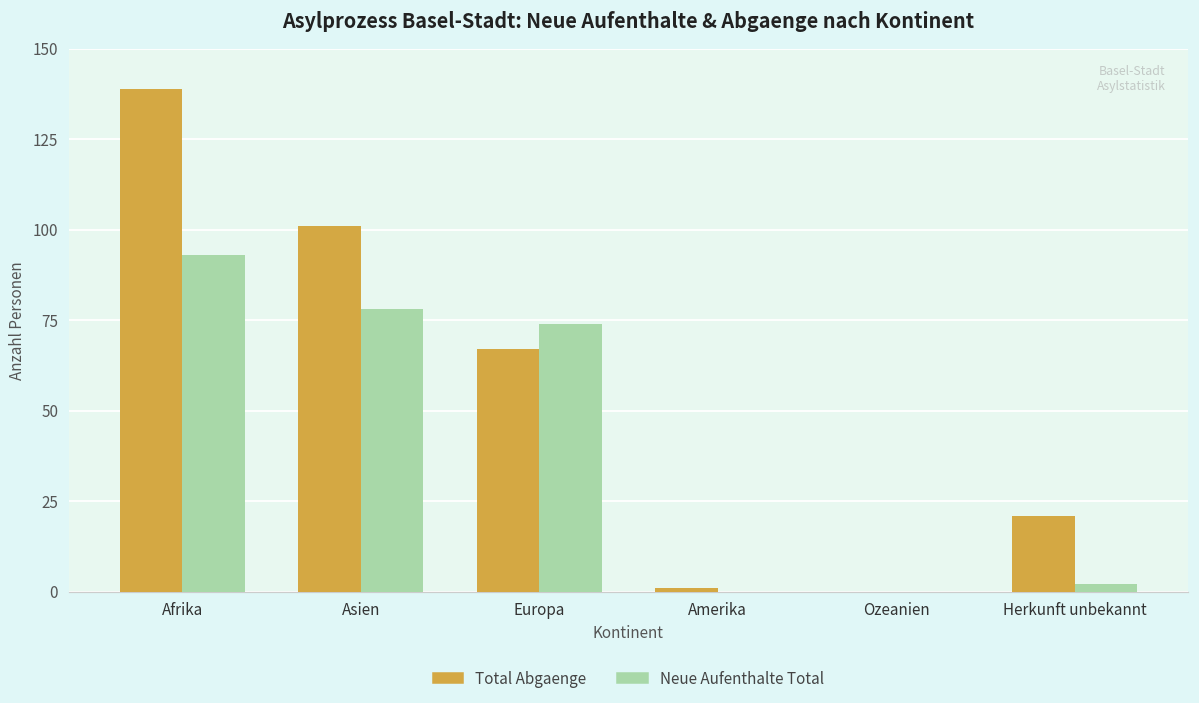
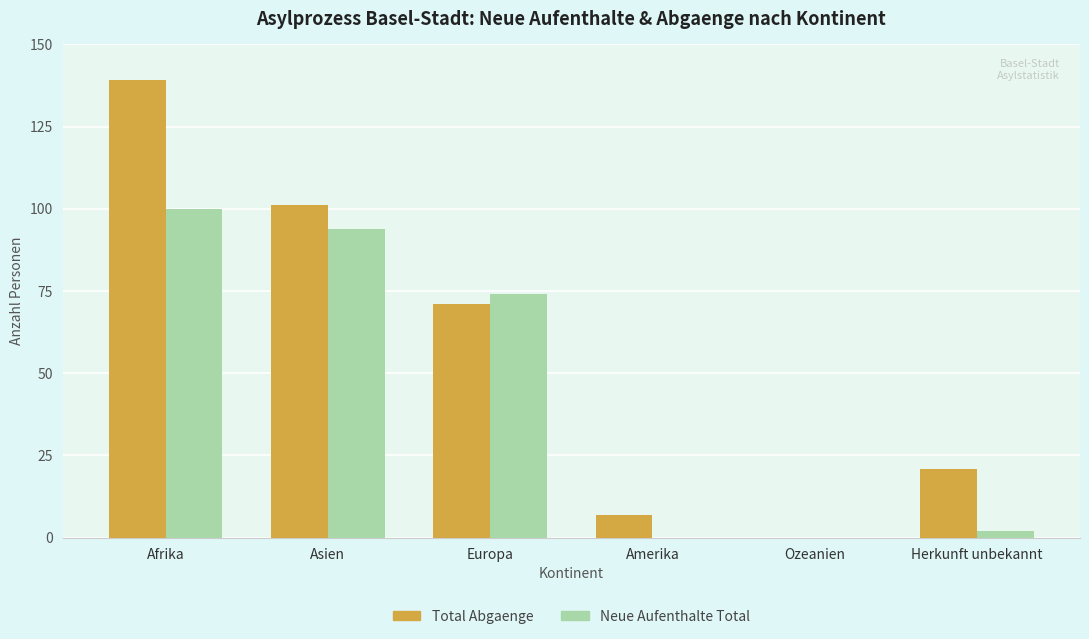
  {
    "Total Abgaenge": {
      "Afrika": 139,
      "Asien": 101,
-     "Europa": 67,
-     "Amerika": 1,
+     "Europa": 71,
+     "Amerika": 7,
      "Ozeanien": 0,
      "Herkunft unbekannt": 21
    },
    "Neue Aufenthalte Total": {
-     "Afrika": 93,
-     "Asien": 78,
+     "Afrika": 100,
+     "Asien": 94,
      "Europa": 74,
      "Amerika": 0,
      "Ozeanien": 0,
      "Herkunft unbekannt": 2
    }
  }
